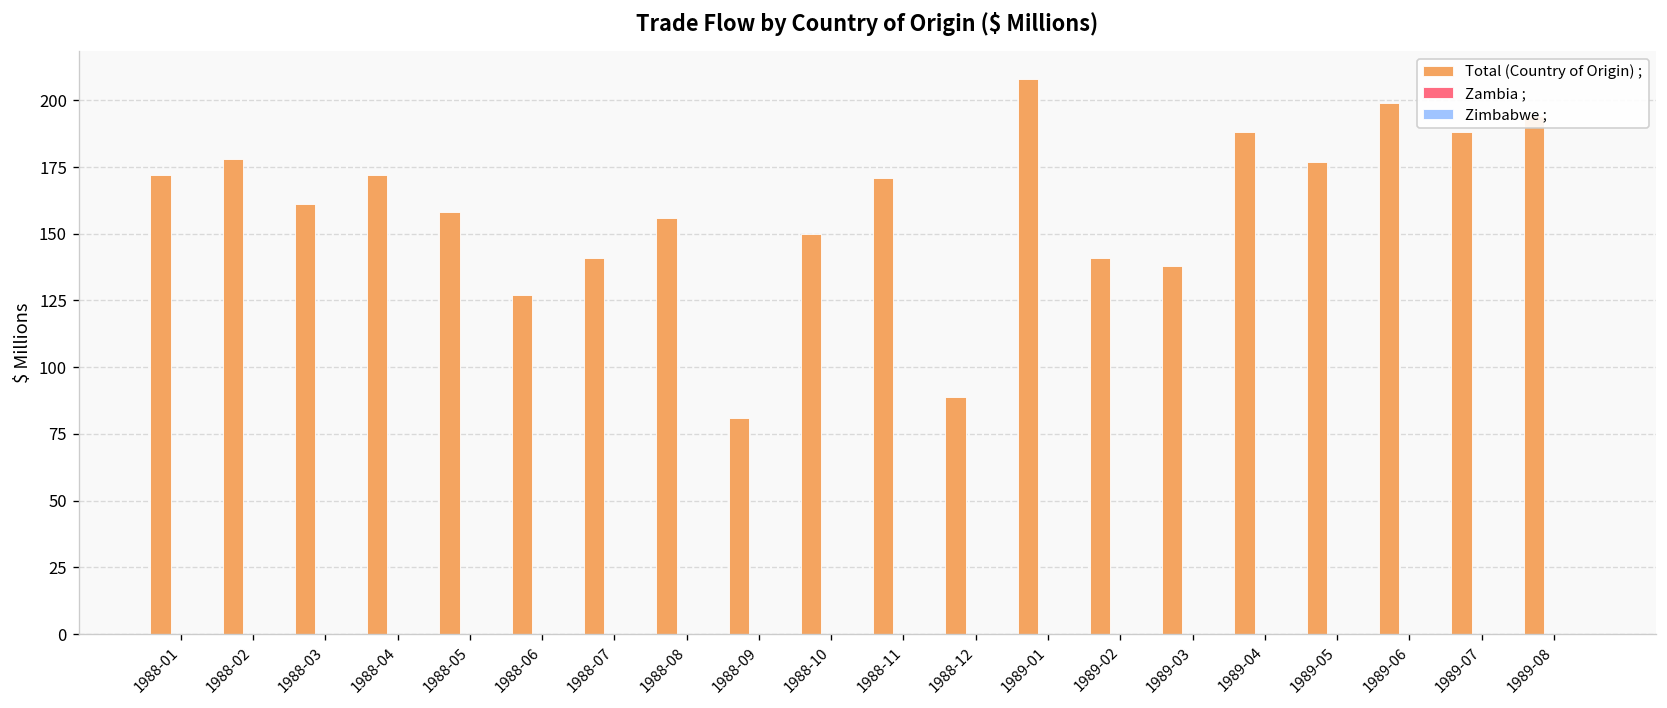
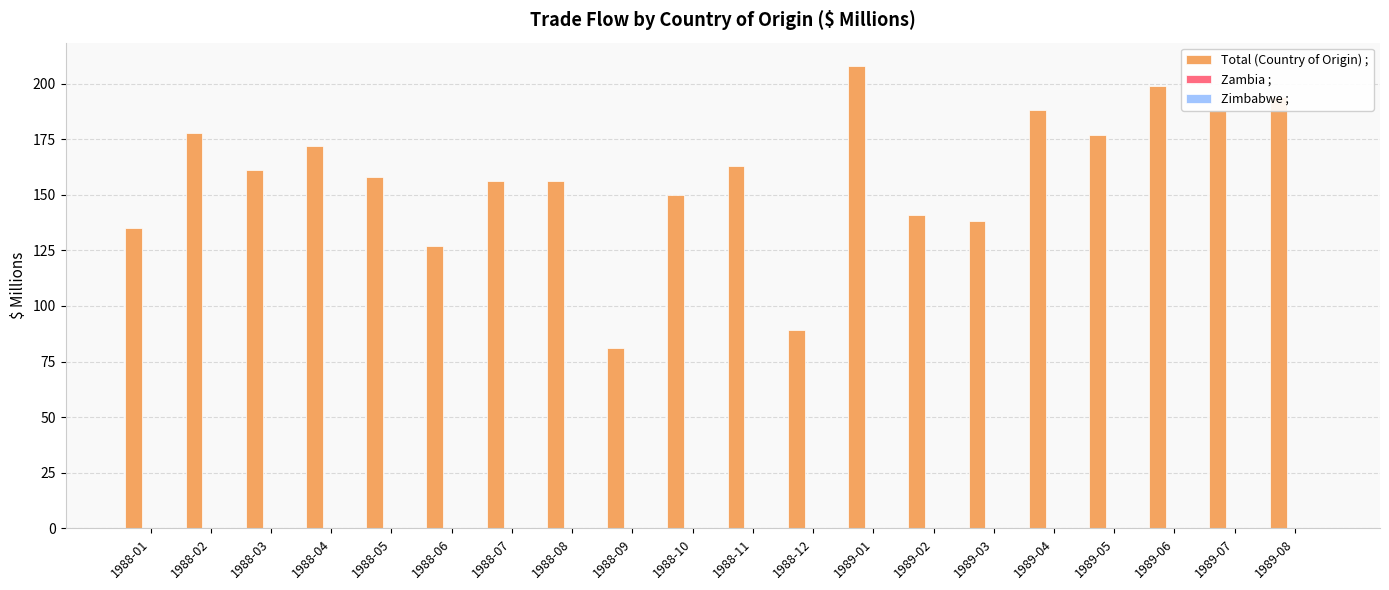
  {
    "Total (Country of Origin) ;": {
-     "1988-01": 172,
+     "1988-01": 135,
      "1988-02": 178,
      "1988-03": 161,
      "1988-04": 172,
      "1988-05": 158,
      "1988-06": 127,
-     "1988-07": 141,
+     "1988-07": 156,
      "1988-08": 156,
      "1988-09": 81,
      "1988-10": 150,
-     "1988-11": 171,
+     "1988-11": 163,
      "1988-12": 89,
      "1989-01": 208,
      "1989-02": 141,
      "1989-03": 138,
      "1989-04": 188,
      "1989-05": 177,
      "1989-06": 199
    },
    "Zambia ;": {
      "1988-01": 0,
      "1988-02": 0,
      "1988-03": 0,
      "1988-04": 0,
      "1988-05": 0,
      "1988-06": 0,
      "1988-07": 0,
      "1988-08": 0,
      "1988-09": 0,
      "1988-10": 0,
      "1988-11": 0,
      "1988-12": 0,
      "1989-01": 0,
      "1989-02": 0,
      "1989-03": 0,
      "1989-04": 0,
      "1989-05": 0,
      "1989-06": 0,
      "1989-07": 0,
      "1989-08": 0
    },
    "Zimbabwe ;": {
      "1988-01": 0,
      "1988-02": 0,
      "1988-03": 0,
      "1988-04": 0,
      "1988-05": 0,
      "1988-06": 0,
      "1988-07": 0,
      "1988-08": 0,
      "1988-09": 0,
      "1988-10": 0,
      "1988-11": 0,
      "1988-12": 0,
      "1989-01": 0,
      "1989-02": 0,
      "1989-03": 0,
      "1989-04": 0,
      "1989-05": 0,
      "1989-06": 0,
      "1989-07": 0,
      "1989-08": 0
    }
  }
